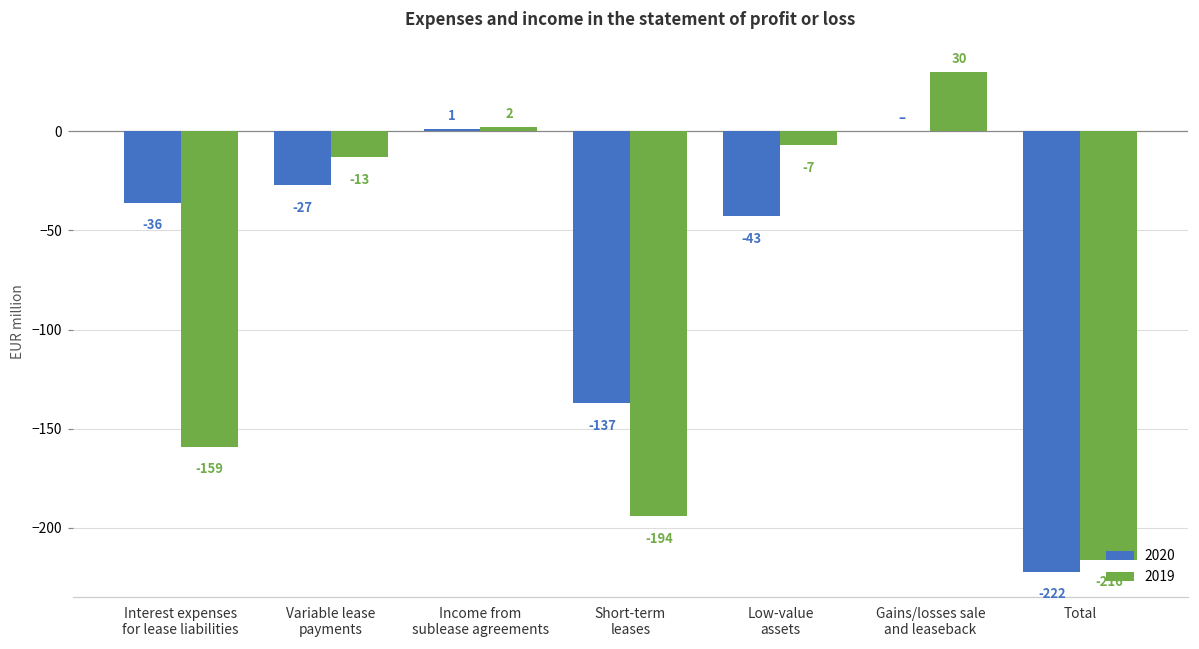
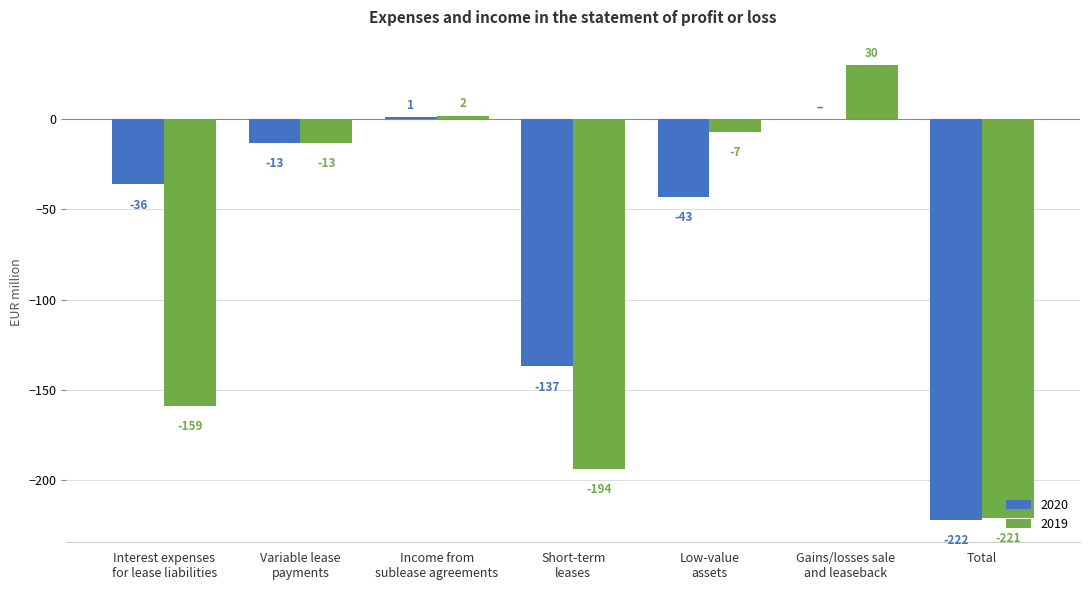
  {
    "2020": {
      "Interest expenses for lease liabilities": -36,
-     "Variable lease payments": -27,
+     "Variable lease payments": -13,
      "Income from sublease agreements": 1,
      "Short-term leases": -137,
      "Low-value assets": -43,
      "Total": -222
    },
    "2019": {
      "Interest expenses for lease liabilities": -159,
      "Variable lease payments": -13,
      "Income from sublease agreements": 2,
      "Short-term leases": -194,
      "Low-value assets": -7,
      "Gains/losses sale and leaseback": 30,
-     "Total": -216
+     "Total": -221
    }
  }
